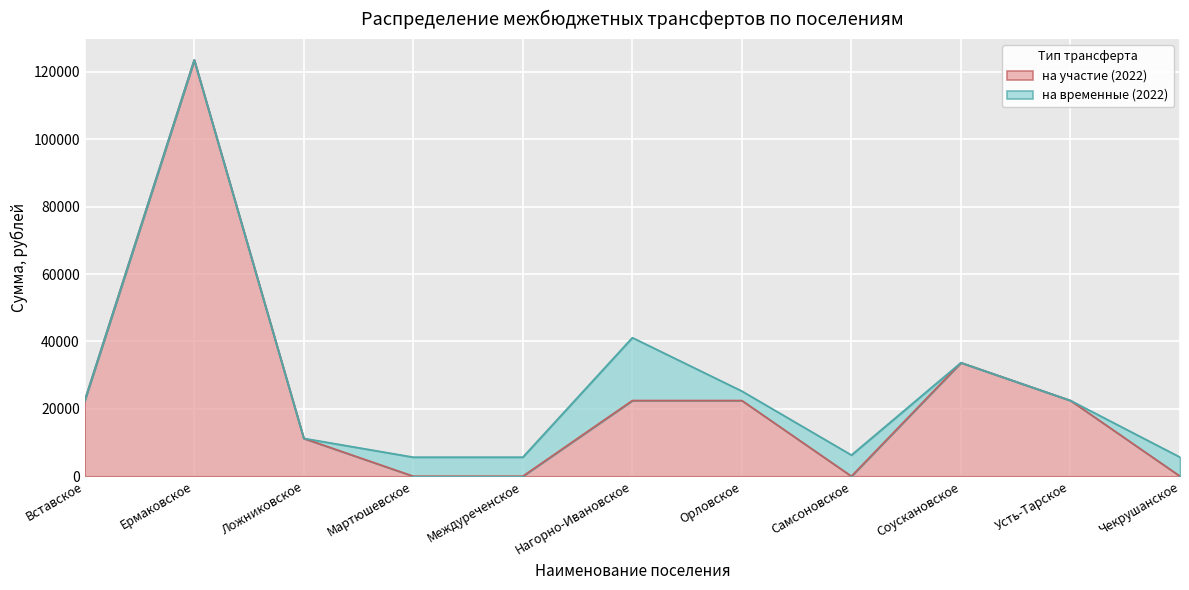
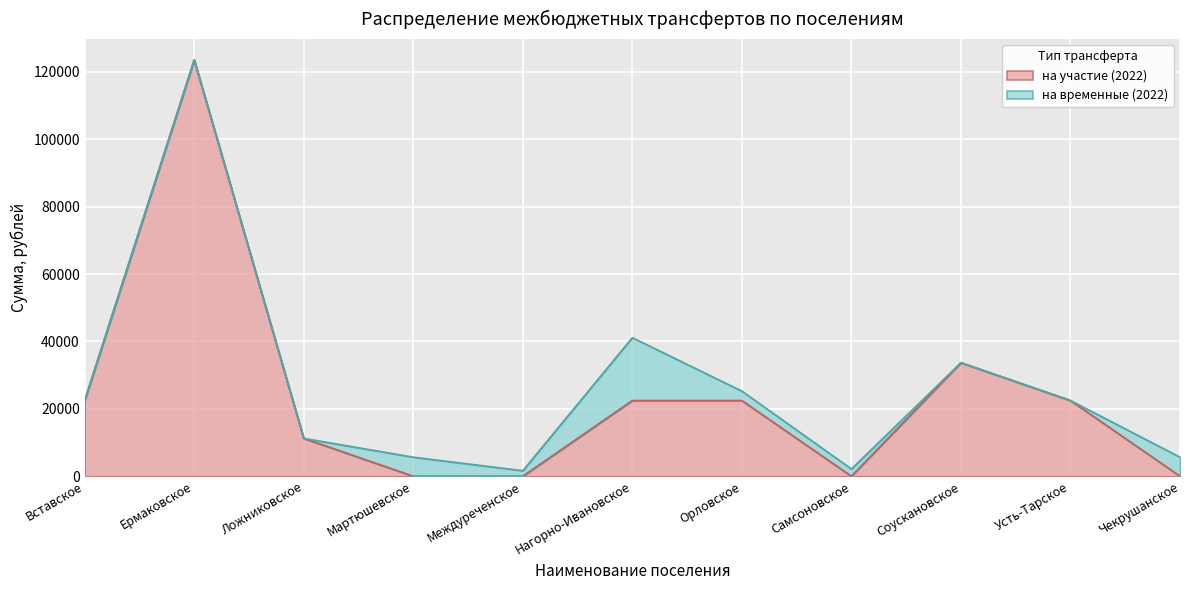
  {
    "на участие (2022)": {
      "Мартюшевское": 0,
      "Междуреченское": 0,
      "Нагорно-Ивановское": 22000,
      "Орловское": 22000,
      "Самсоновское": 0,
      "Чекрушанское": 0
    },
    "на временные (2022)": {
      "Мартюшевское": 6000,
-     "Междуреченское": 6000,
+     "Междуреченское": 2000,
      "Нагорно-Ивановское": 19000,
      "Орловское": 3000,
-     "Самсоновское": 6000,
+     "Самсоновское": 2000,
      "Чекрушанское": 6000
    }
  }
